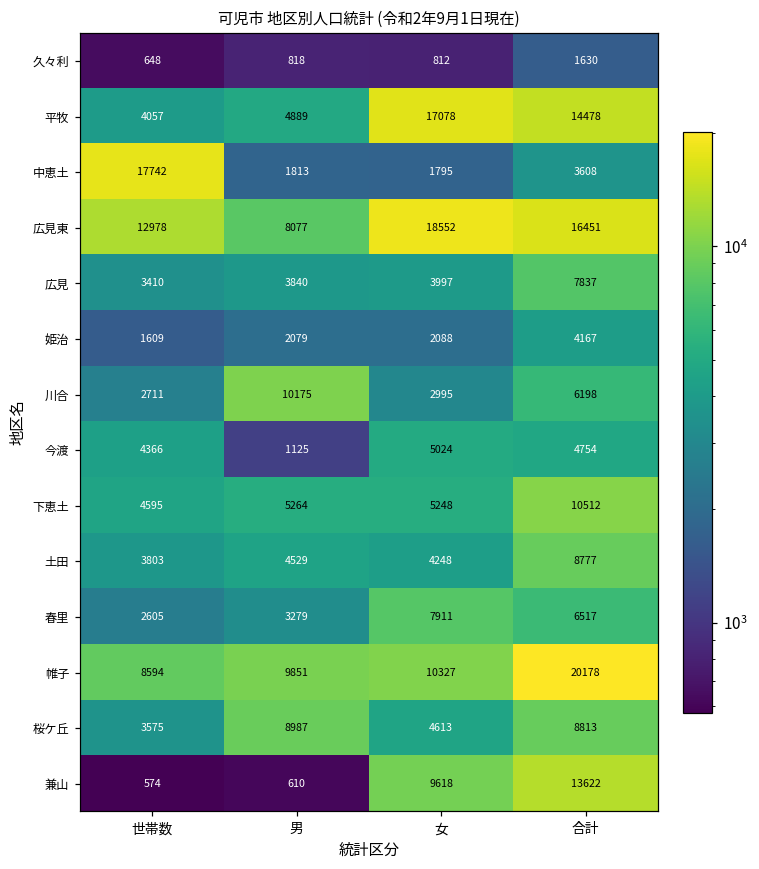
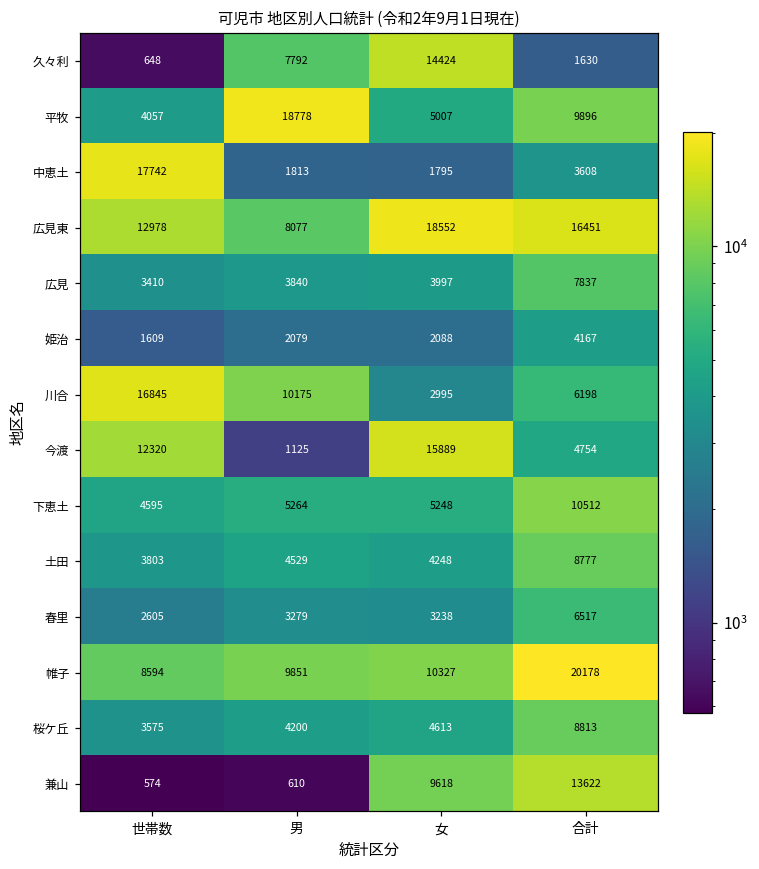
  {
    "久々利": {
      "世帯数": 648,
-     "男": 818,
-     "女": 812,
+     "男": 7792,
+     "女": 14424,
      "合計": 1630
    },
    "平牧": {
      "世帯数": 4057,
-     "男": 4889,
-     "女": 17078,
-     "合計": 14478
+     "男": 18778,
+     "女": 5007,
+     "合計": 9896
    },
    "中恵土": {
      "世帯数": 17742,
      "男": 1813,
      "女": 1795,
      "合計": 3608
    },
    "広見東": {
      "世帯数": 12978,
      "男": 8077,
      "女": 18552,
      "合計": 16451
    },
    "広見": {
      "世帯数": 3410,
      "男": 3840,
      "女": 3997,
      "合計": 7837
    },
    "姫治": {
      "世帯数": 1609,
      "男": 2079,
      "女": 2088,
      "合計": 4167
    },
    "川合": {
-     "世帯数": 2711,
+     "世帯数": 16845,
      "男": 10175,
      "女": 2995,
      "合計": 6198
    },
    "今渡": {
-     "世帯数": 4366,
+     "世帯数": 12320,
      "男": 1125,
-     "女": 5024,
+     "女": 15889,
      "合計": 4754
    },
    "下恵土": {
      "世帯数": 4595,
      "男": 5264,
      "女": 5248,
      "合計": 10512
    },
    "土田": {
      "世帯数": 3803,
      "男": 4529,
      "女": 4248,
      "合計": 8777
    },
    "春里": {
      "世帯数": 2605,
      "男": 3279,
-     "女": 7911,
+     "女": 3238,
      "合計": 6517
    },
    "帷子": {
      "世帯数": 8594,
      "男": 9851,
      "女": 10327,
      "合計": 20178
    },
    "桜ケ丘": {
      "世帯数": 3575,
-     "男": 8987,
+     "男": 4200,
      "女": 4613,
      "合計": 8813
    },
    "兼山": {
      "世帯数": 574,
      "男": 610,
      "女": 9618,
      "合計": 13622
    }
  }
